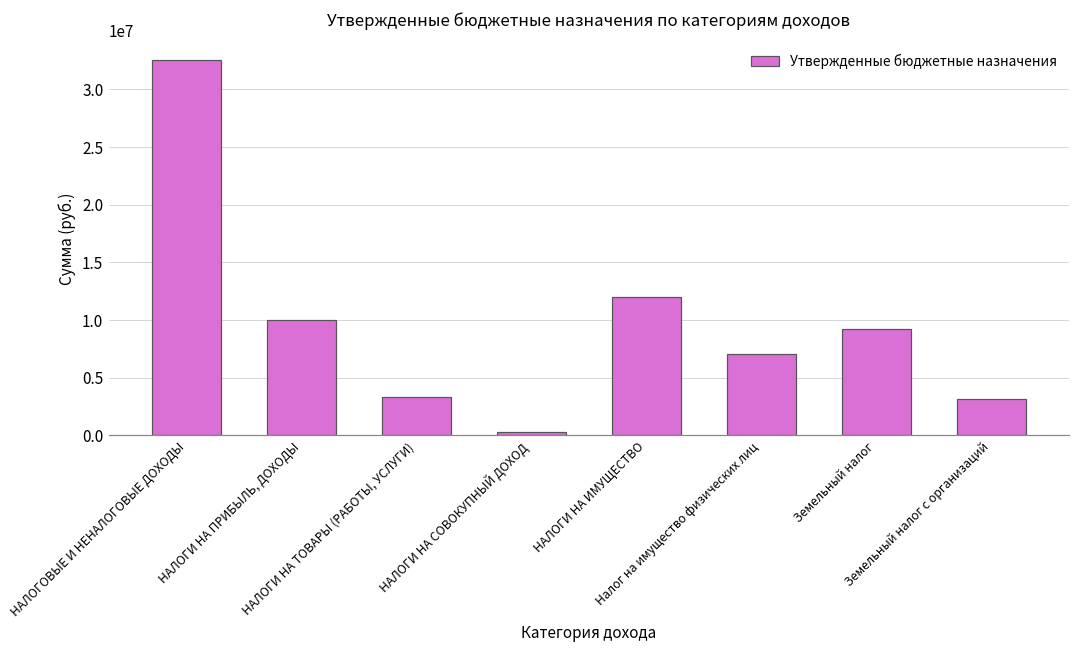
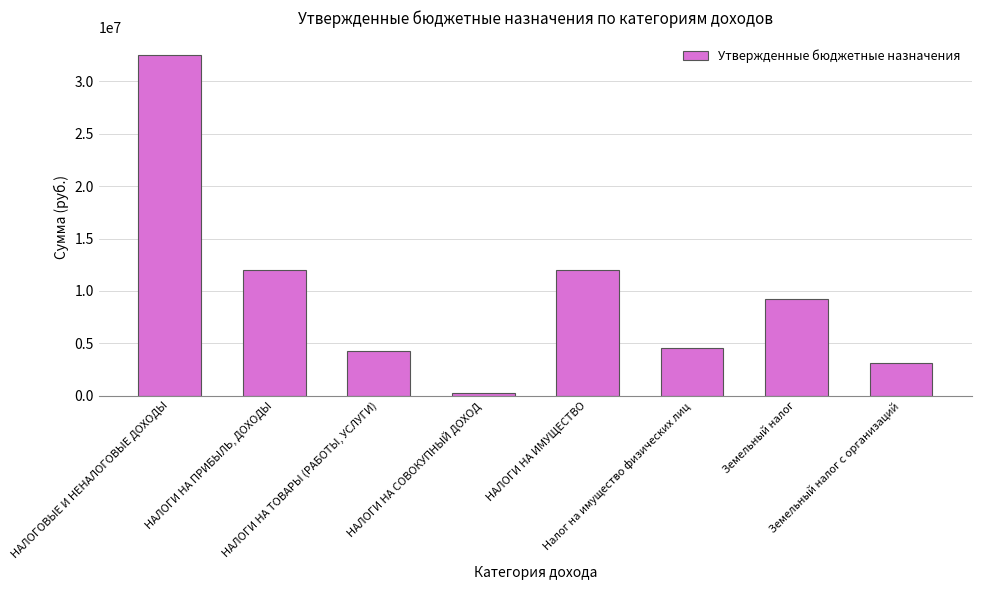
  {
    "НАЛОГОВЫЕ И НЕНАЛОГОВЫЕ ДОХОДЫ": 32500000,
-   "НАЛОГИ НА ПРИБЫЛЬ, ДОХОДЫ": 10000000,
-   "НАЛОГИ НА ТОВАРЫ (РАБОТЫ, УСЛУГИ)": 3300000,
+   "НАЛОГИ НА ПРИБЫЛЬ, ДОХОДЫ": 12000000,
+   "НАЛОГИ НА ТОВАРЫ (РАБОТЫ, УСЛУГИ)": 4300000,
    "НАЛОГИ НА СОВОКУПНЫЙ ДОХОД": 300000,
    "НАЛОГИ НА ИМУЩЕСТВО": 12000000,
-   "Налог на имущество физических лиц": 7000000,
+   "Налог на имущество физических лиц": 4600000,
    "Земельный налог": 9200000,
    "Земельный налог с организаций": 3100000
  }
